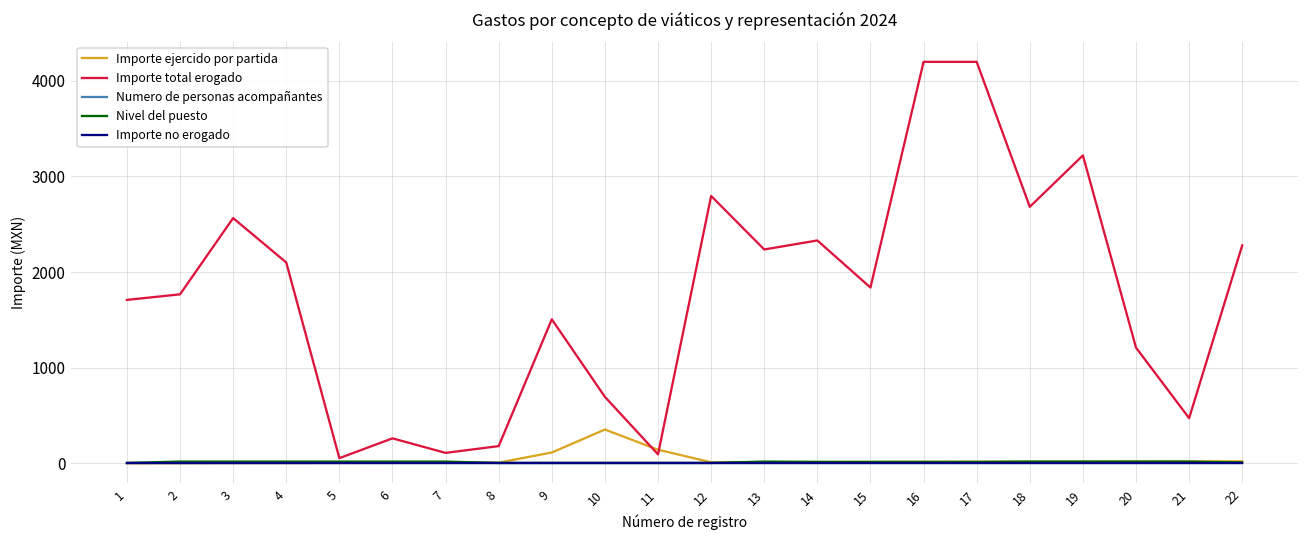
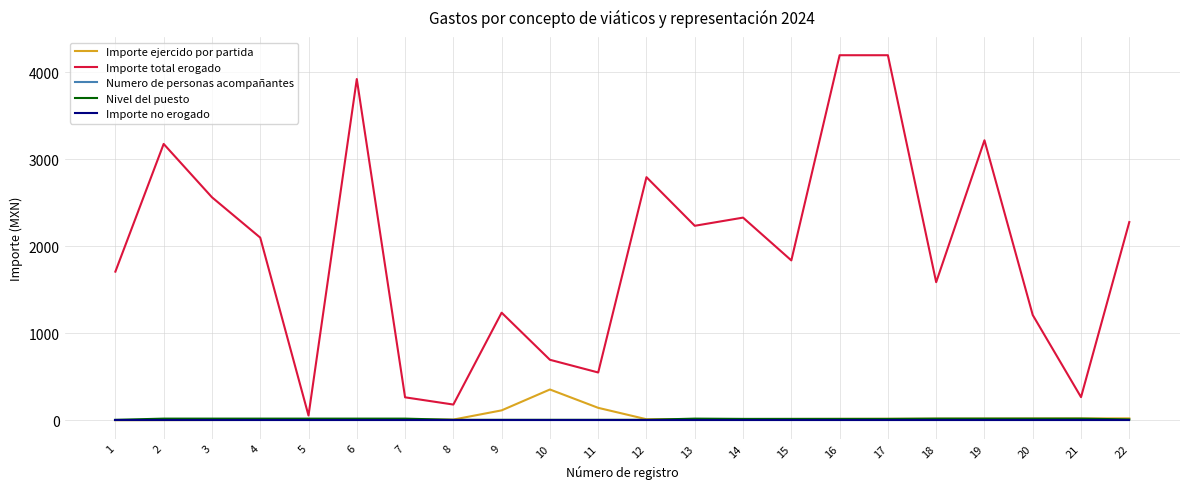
  {
    "Importe ejercido por partida": {
      "9": 100,
      "10": 400,
      "11": 100
    },
    "Importe total erogado": {
      "1": 1700,
-     "2": 1800,
+     "2": 3200,
      "3": 2600,
      "4": 2100,
      "5": 100,
-     "6": 300,
-     "7": 100,
+     "6": 3900,
+     "7": 300,
      "8": 200,
-     "9": 1500,
+     "9": 1200,
      "10": 700,
-     "11": 100,
+     "11": 500,
      "12": 2800,
      "13": 2200,
      "14": 2300,
      "15": 1800,
      "16": 4200,
      "17": 4200,
-     "18": 2700,
+     "18": 1600,
      "19": 3200,
      "20": 1200,
-     "21": 500,
+     "21": 300,
      "22": 2300
    }
  }
